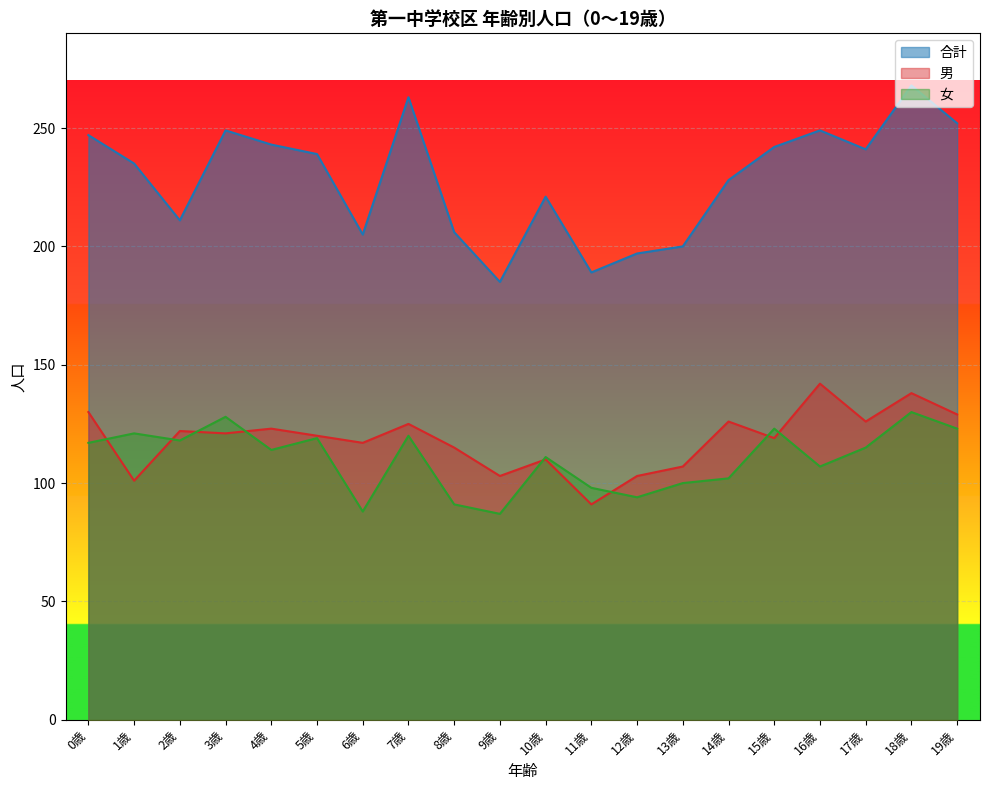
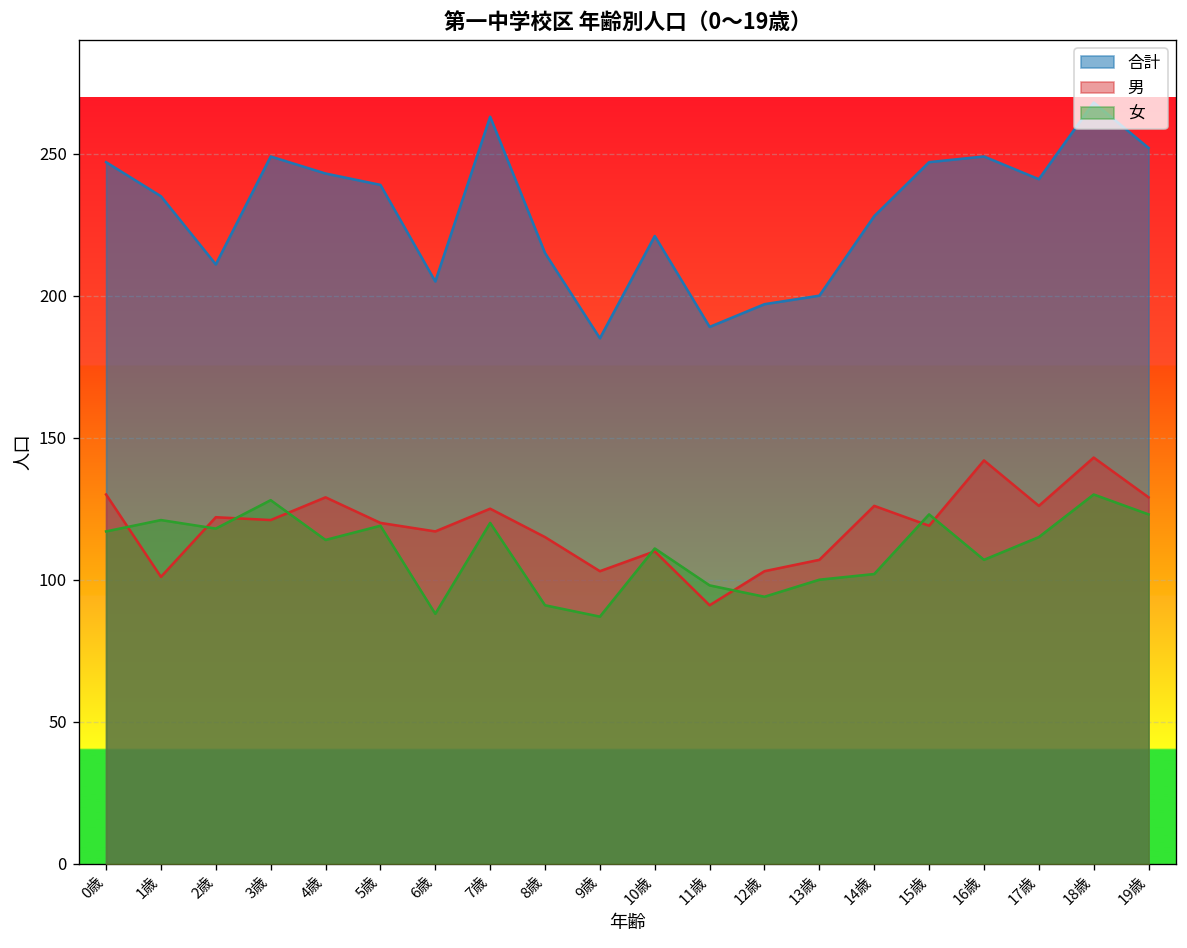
  {
    "合計": {
      "0歳": 247,
      "1歳": 235,
      "2歳": 211,
      "3歳": 249,
      "4歳": 243,
      "5歳": 239,
      "6歳": 205,
      "7歳": 263,
-     "8歳": 206,
+     "8歳": 215,
      "9歳": 185,
      "10歳": 221,
      "11歳": 189,
      "12歳": 197,
      "13歳": 200,
      "14歳": 228,
-     "15歳": 242,
+     "15歳": 247,
      "16歳": 249,
      "17歳": 241,
      "19歳": 252
    },
    "男": {
      "0歳": 130,
      "1歳": 101,
      "2歳": 122,
      "3歳": 121,
-     "4歳": 123,
+     "4歳": 129,
      "6歳": 117,
      "7歳": 125,
      "8歳": 115,
      "9歳": 103,
      "11歳": 91,
      "12歳": 103,
      "13歳": 107,
      "14歳": 126,
      "15歳": 119,
      "16歳": 142,
      "17歳": 126,
-     "18歳": 138,
+     "18歳": 143,
      "19歳": 129
    },
    "女": {
      "0歳": 117,
      "1歳": 121,
      "2歳": 118,
      "3歳": 128,
      "4歳": 114,
      "6歳": 88,
      "7歳": 120,
      "8歳": 91,
      "9歳": 87,
      "11歳": 98,
      "12歳": 94,
      "13歳": 100,
      "14歳": 102,
      "15歳": 123,
      "16歳": 107,
      "17歳": 115,
      "18歳": 130,
      "19歳": 123
    }
  }
